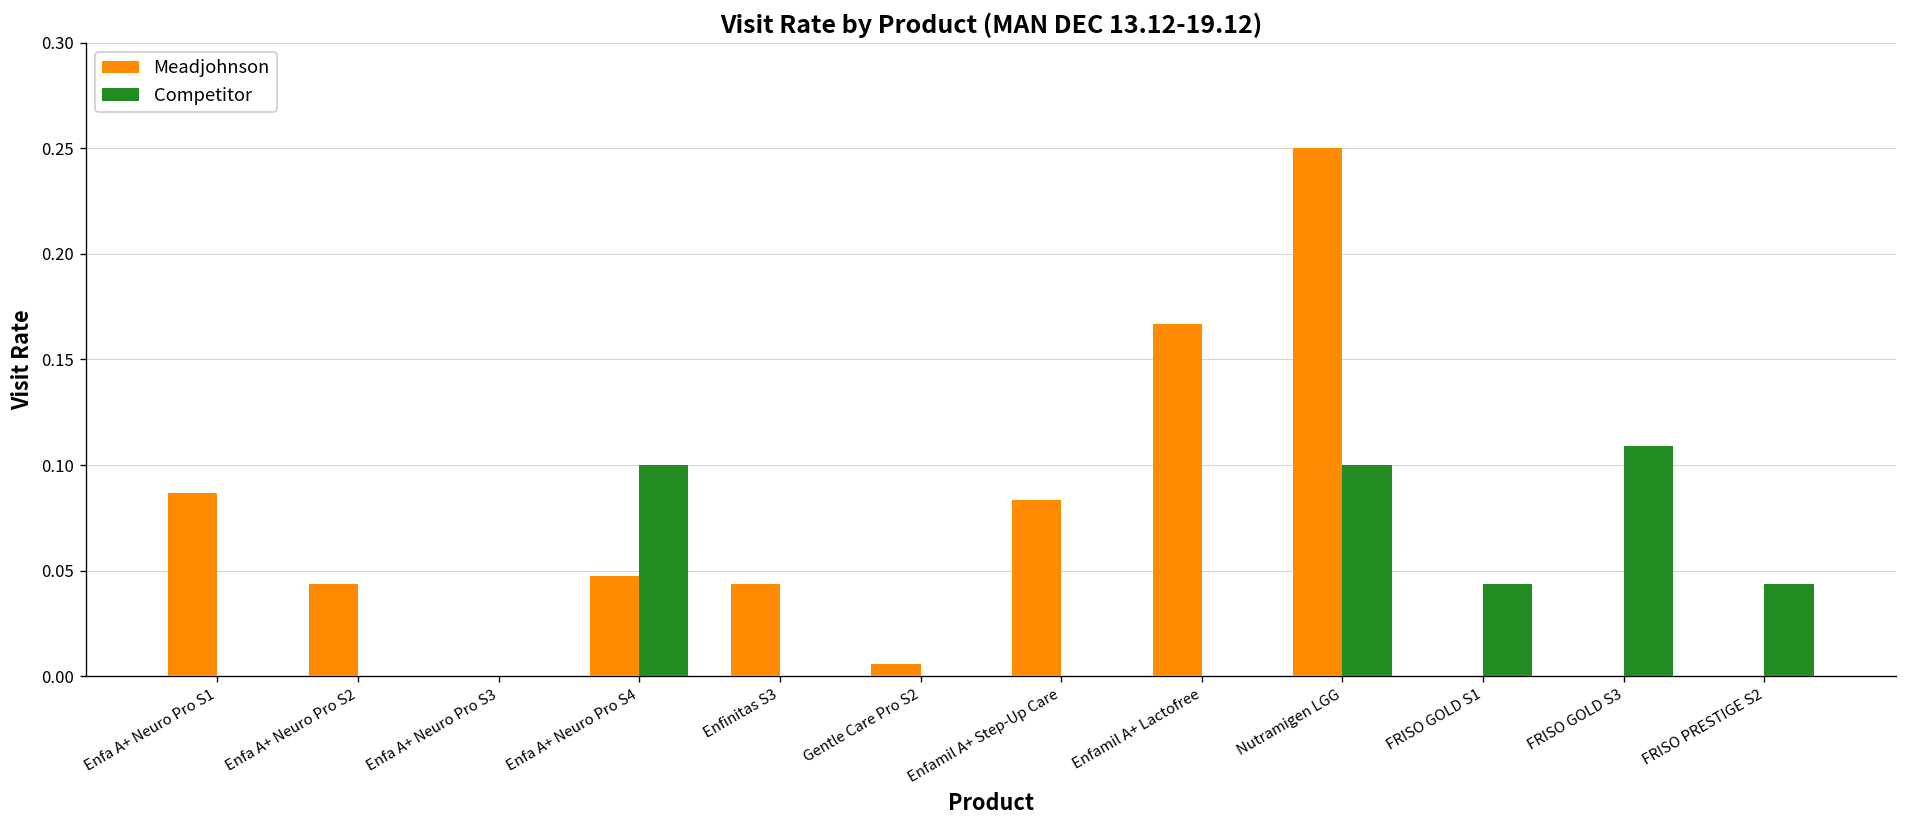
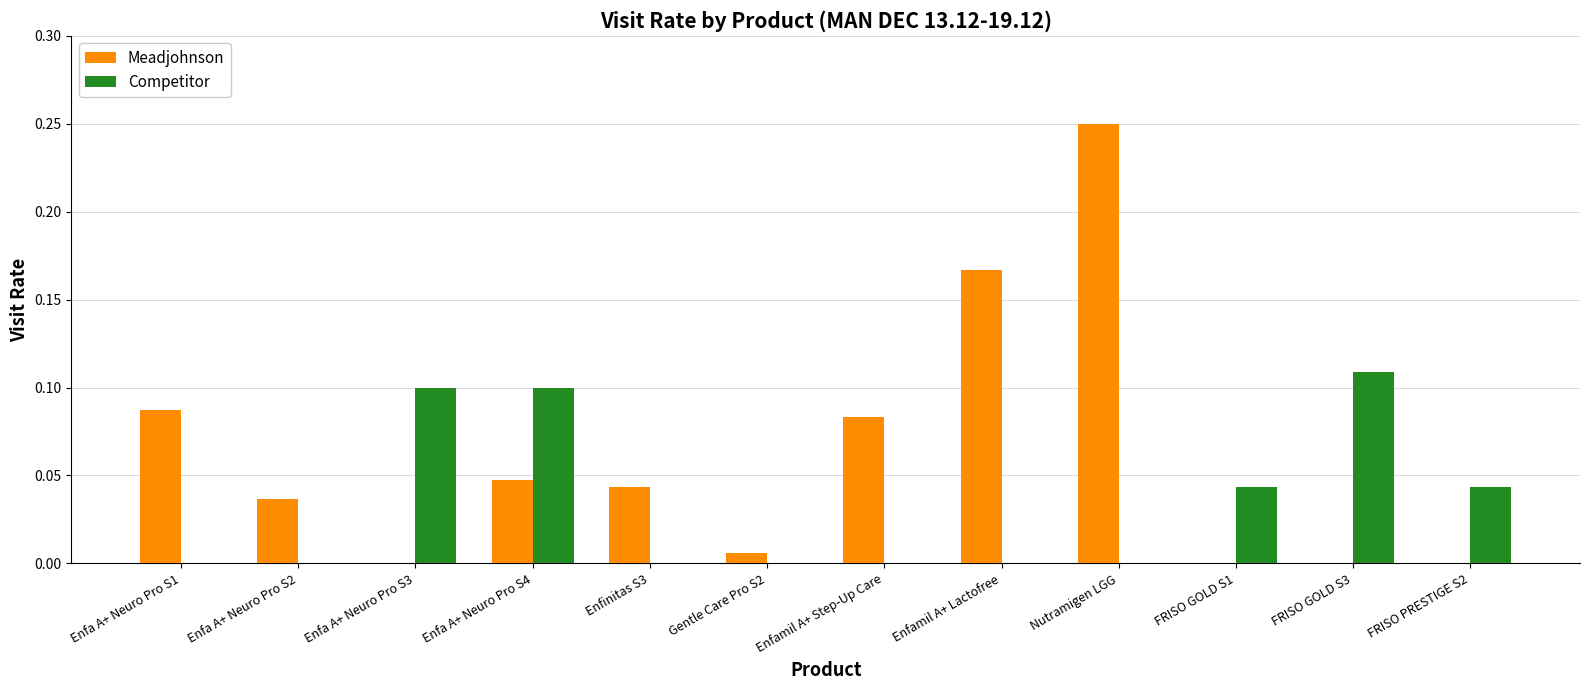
  {
    "Meadjohnson": {
      "Enfa A+ Neuro Pro S1": 0.087,
-     "Enfa A+ Neuro Pro S2": 0.043,
+     "Enfa A+ Neuro Pro S2": 0.037,
      "Enfa A+ Neuro Pro S3": 0.000,
      "Enfa A+ Neuro Pro S4": 0.048,
      "Enfinitas S3": 0.043,
      "Gentle Care Pro S2": 0.006,
      "Enfamil A+ Step-Up Care": 0.083,
      "Enfamil A+ Lactofree": 0.167,
      "Nutramigen LGG": 0.250,
      "FRISO GOLD S1": 0.000,
      "FRISO GOLD S3": 0.000,
      "FRISO PRESTIGE S2": 0.000
    },
    "Competitor": {
      "Enfa A+ Neuro Pro S1": 0.0,
      "Enfa A+ Neuro Pro S2": 0.0,
-     "Enfa A+ Neuro Pro S3": 0.0,
+     "Enfa A+ Neuro Pro S3": 0.1,
      "Enfa A+ Neuro Pro S4": 0.1,
      "Enfinitas S3": 0.0,
      "Gentle Care Pro S2": 0.0,
      "Enfamil A+ Step-Up Care": 0.0,
      "Enfamil A+ Lactofree": 0.0,
-     "Nutramigen LGG": 0.1,
+     "Nutramigen LGG": 0.0,
      "FRISO GOLD S1": 0.043,
      "FRISO GOLD S3": 0.109,
      "FRISO PRESTIGE S2": 0.043
    }
  }
